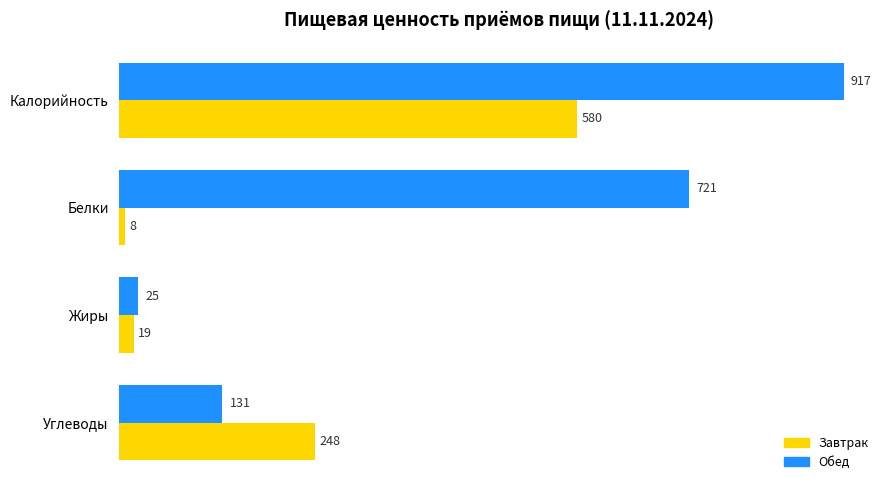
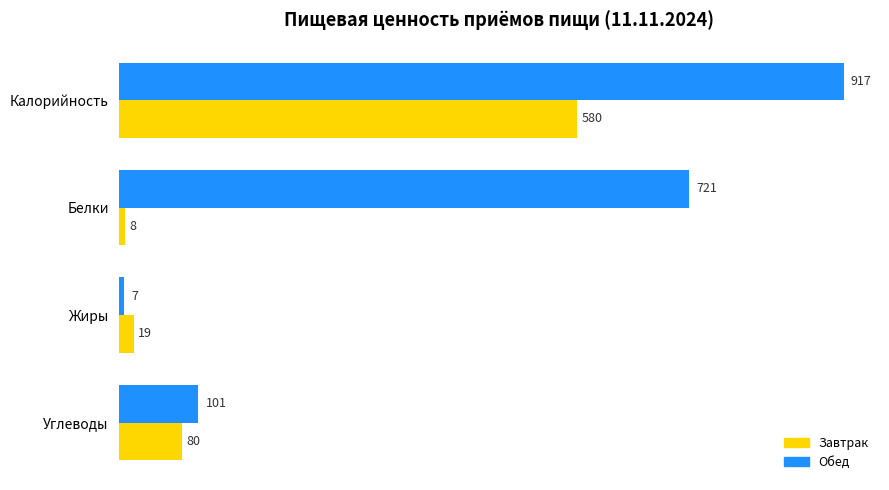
  {
    "Завтрак": {
      "Калорийность": 580,
      "Белки": 8,
      "Жиры": 19,
-     "Углеводы": 248
+     "Углеводы": 80
    },
    "Обед": {
      "Калорийность": 917,
      "Белки": 721,
-     "Жиры": 25,
-     "Углеводы": 131
+     "Жиры": 7,
+     "Углеводы": 101
    }
  }
